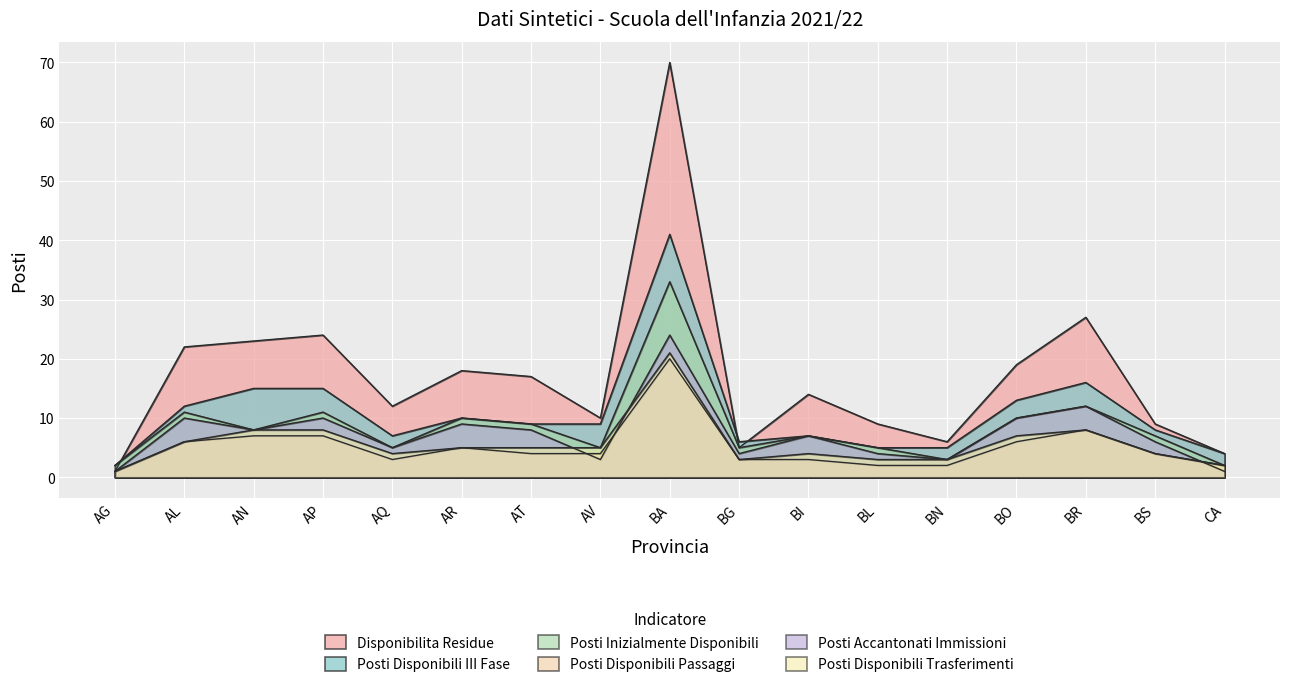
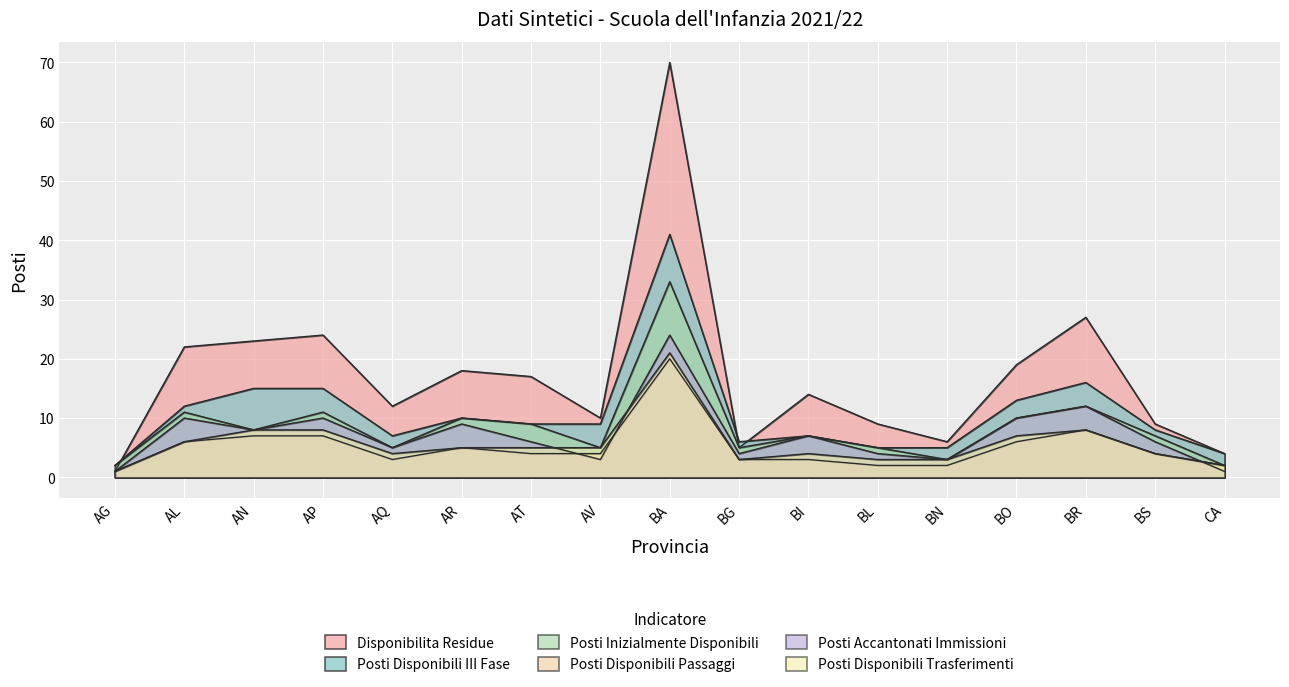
  {
    "Posti Accantonati Immissioni": {
      "AL": 10,
      "AP": 10,
      "AR": 9,
-     "AT": 8,
+     "AT": 6,
      "AV": 3,
      "BA": 24,
      "BG": 4,
      "BL": 4,
      "BS": 6,
      "CA": 1
    }
  }
